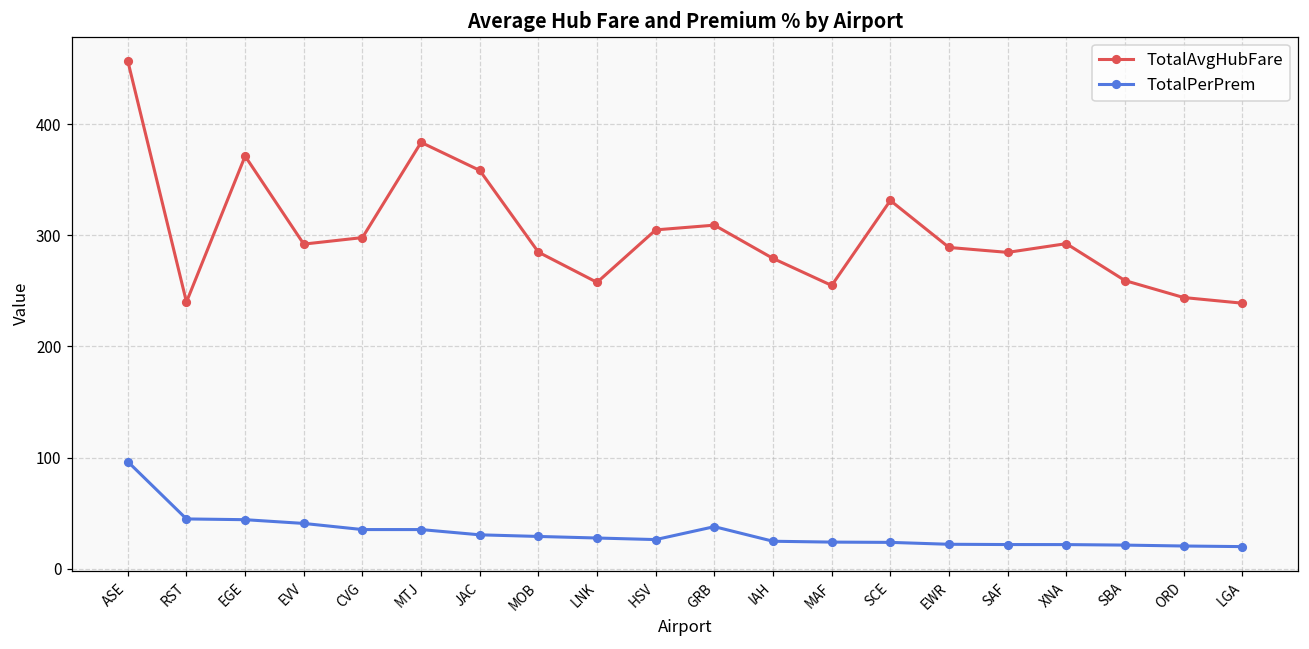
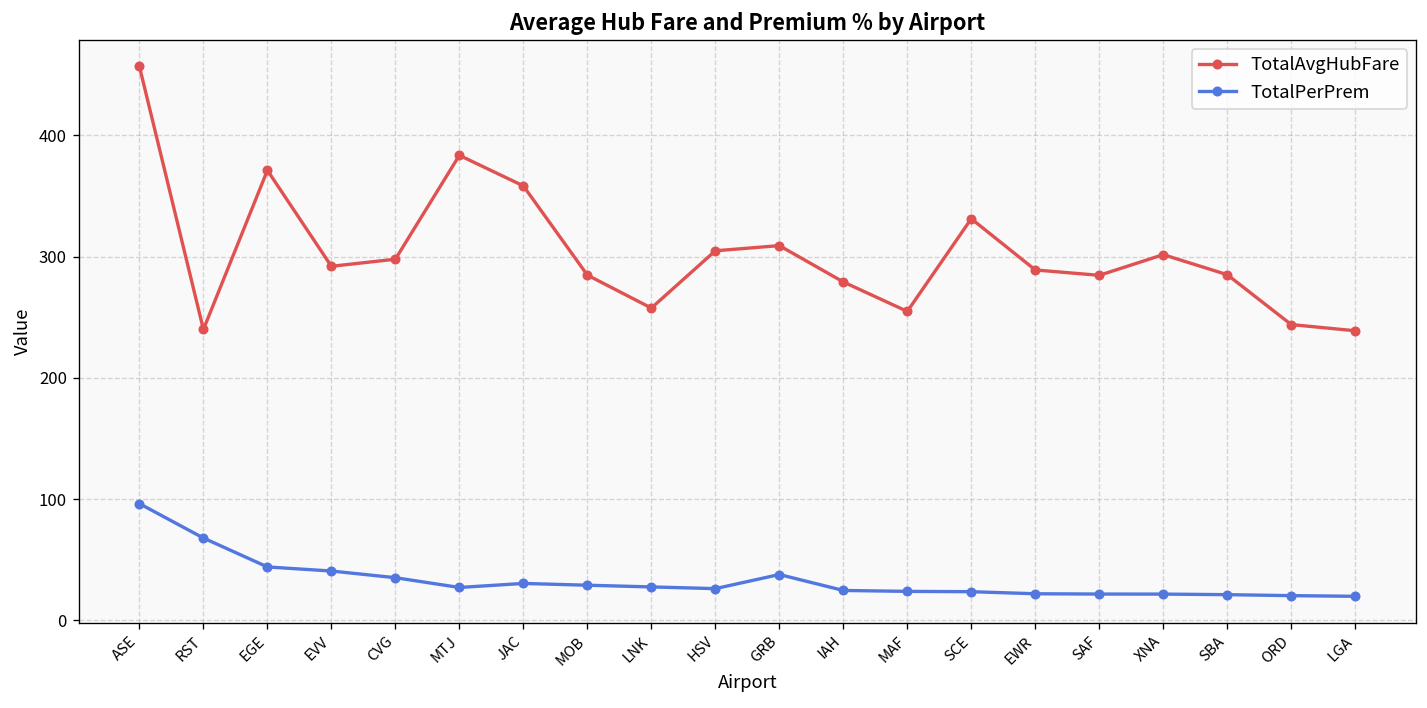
  {
    "TotalAvgHubFare": {
      "ASE": 457,
      "RST": 240,
      "EGE": 371,
      "EVV": 292,
      "CVG": 298,
      "MTJ": 384,
      "JAC": 358,
      "MOB": 285,
      "LNK": 258,
      "HSV": 305,
      "GRB": 309,
      "IAH": 279,
      "MAF": 255,
      "SCE": 331,
      "EWR": 289,
      "SAF": 285,
-     "XNA": 292,
-     "SBA": 259,
+     "XNA": 302,
+     "SBA": 285,
      "ORD": 244,
      "LGA": 239
    },
    "TotalPerPrem": {
      "ASE": 96,
-     "RST": 45,
+     "RST": 68,
      "EGE": 44,
      "EVV": 41,
      "CVG": 35,
-     "MTJ": 35,
+     "MTJ": 27,
      "JAC": 31,
      "MOB": 29,
      "LNK": 28,
      "HSV": 26,
      "GRB": 38,
      "IAH": 25,
      "MAF": 24,
      "SCE": 24,
      "EWR": 22,
      "SAF": 22,
      "XNA": 22,
      "SBA": 21,
      "ORD": 20,
      "LGA": 20
    }
  }
